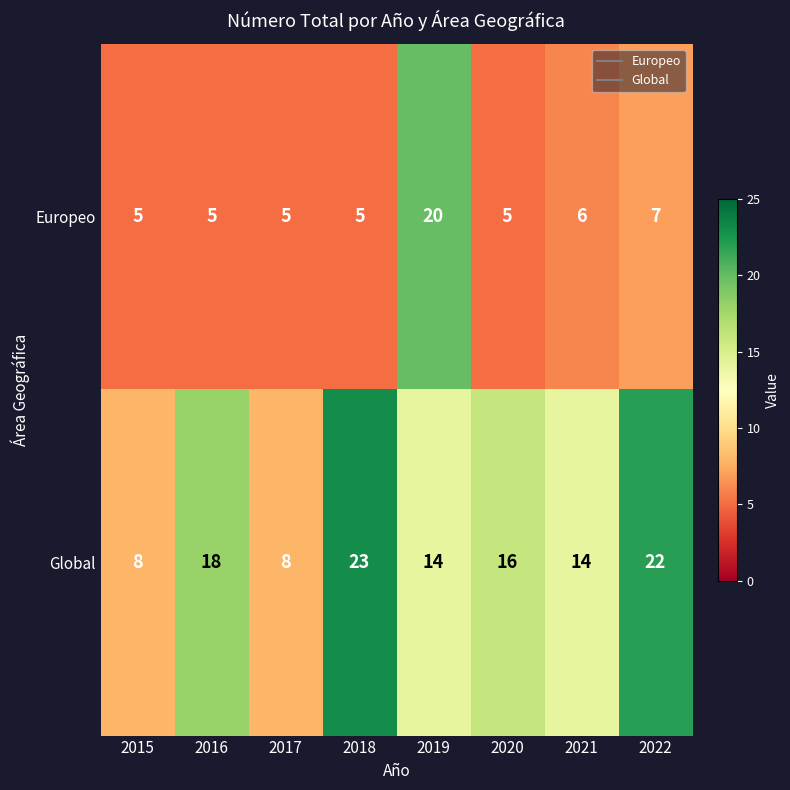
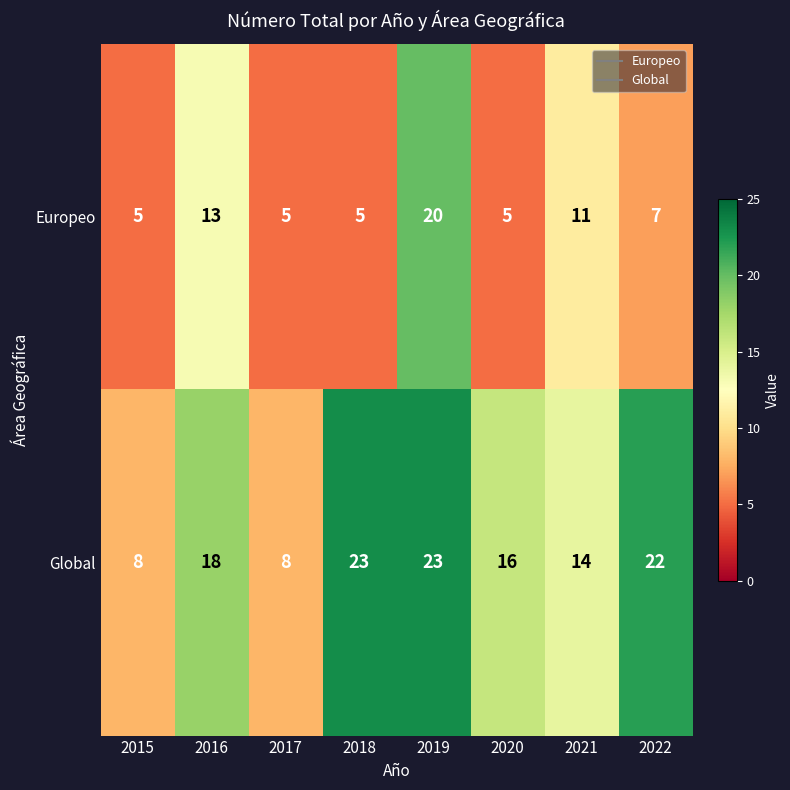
  {
    "Europeo": {
      "2015": 5,
-     "2016": 5,
+     "2016": 13,
      "2017": 5,
      "2018": 5,
      "2019": 20,
      "2020": 5,
-     "2021": 6,
+     "2021": 11,
      "2022": 7
    },
    "Global": {
      "2015": 8,
      "2016": 18,
      "2017": 8,
      "2018": 23,
-     "2019": 14,
+     "2019": 23,
      "2020": 16,
      "2021": 14,
      "2022": 22
    }
  }
